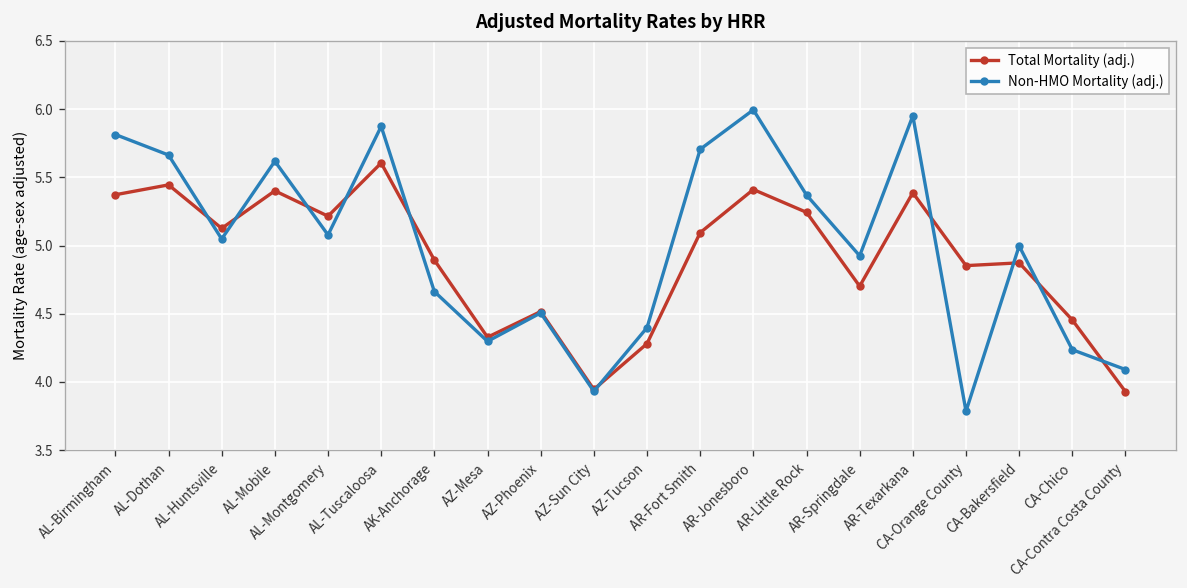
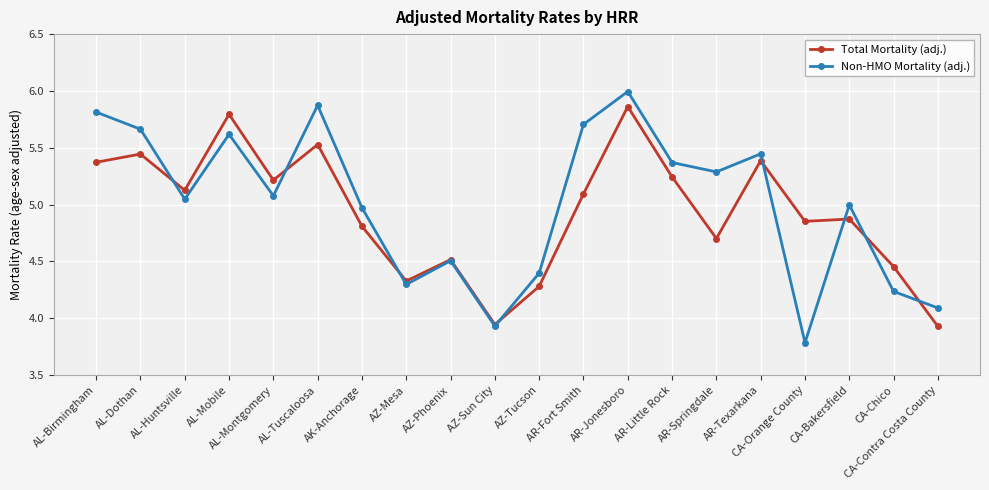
  {
    "Total Mortality (adj.)": {
      "AL-Birmingham": 5.37,
      "AL-Dothan": 5.44,
      "AL-Huntsville": 5.13,
-     "AL-Mobile": 5.40,
+     "AL-Mobile": 5.79,
      "AL-Montgomery": 5.22,
-     "AL-Tuscaloosa": 5.61,
-     "AK-Anchorage": 4.89,
+     "AL-Tuscaloosa": 5.53,
+     "AK-Anchorage": 4.81,
      "AZ-Mesa": 4.33,
      "AZ-Tucson": 4.28,
      "AR-Fort Smith": 5.09,
-     "AR-Jonesboro": 5.41,
+     "AR-Jonesboro": 5.86,
      "AR-Little Rock": 5.24,
      "AR-Springdale": 4.70,
      "AR-Texarkana": 5.39,
      "CA-Orange County": 4.85,
      "CA-Bakersfield": 4.87,
      "CA-Chico": 4.45,
      "CA-Contra Costa County": 3.93
    },
    "Non-HMO Mortality (adj.)": {
      "AL-Birmingham": 5.81,
      "AL-Dothan": 5.66,
      "AL-Huntsville": 5.05,
      "AL-Mobile": 5.62,
      "AL-Montgomery": 5.08,
      "AL-Tuscaloosa": 5.87,
-     "AK-Anchorage": 4.66,
+     "AK-Anchorage": 4.97,
      "AZ-Mesa": 4.30,
      "AZ-Tucson": 4.40,
      "AR-Fort Smith": 5.71,
      "AR-Jonesboro": 5.99,
      "AR-Little Rock": 5.37,
-     "AR-Springdale": 4.93,
-     "AR-Texarkana": 5.95,
+     "AR-Springdale": 5.29,
+     "AR-Texarkana": 5.45,
      "CA-Orange County": 3.79,
      "CA-Bakersfield": 5.00,
      "CA-Chico": 4.24,
      "CA-Contra Costa County": 4.09
    }
  }
